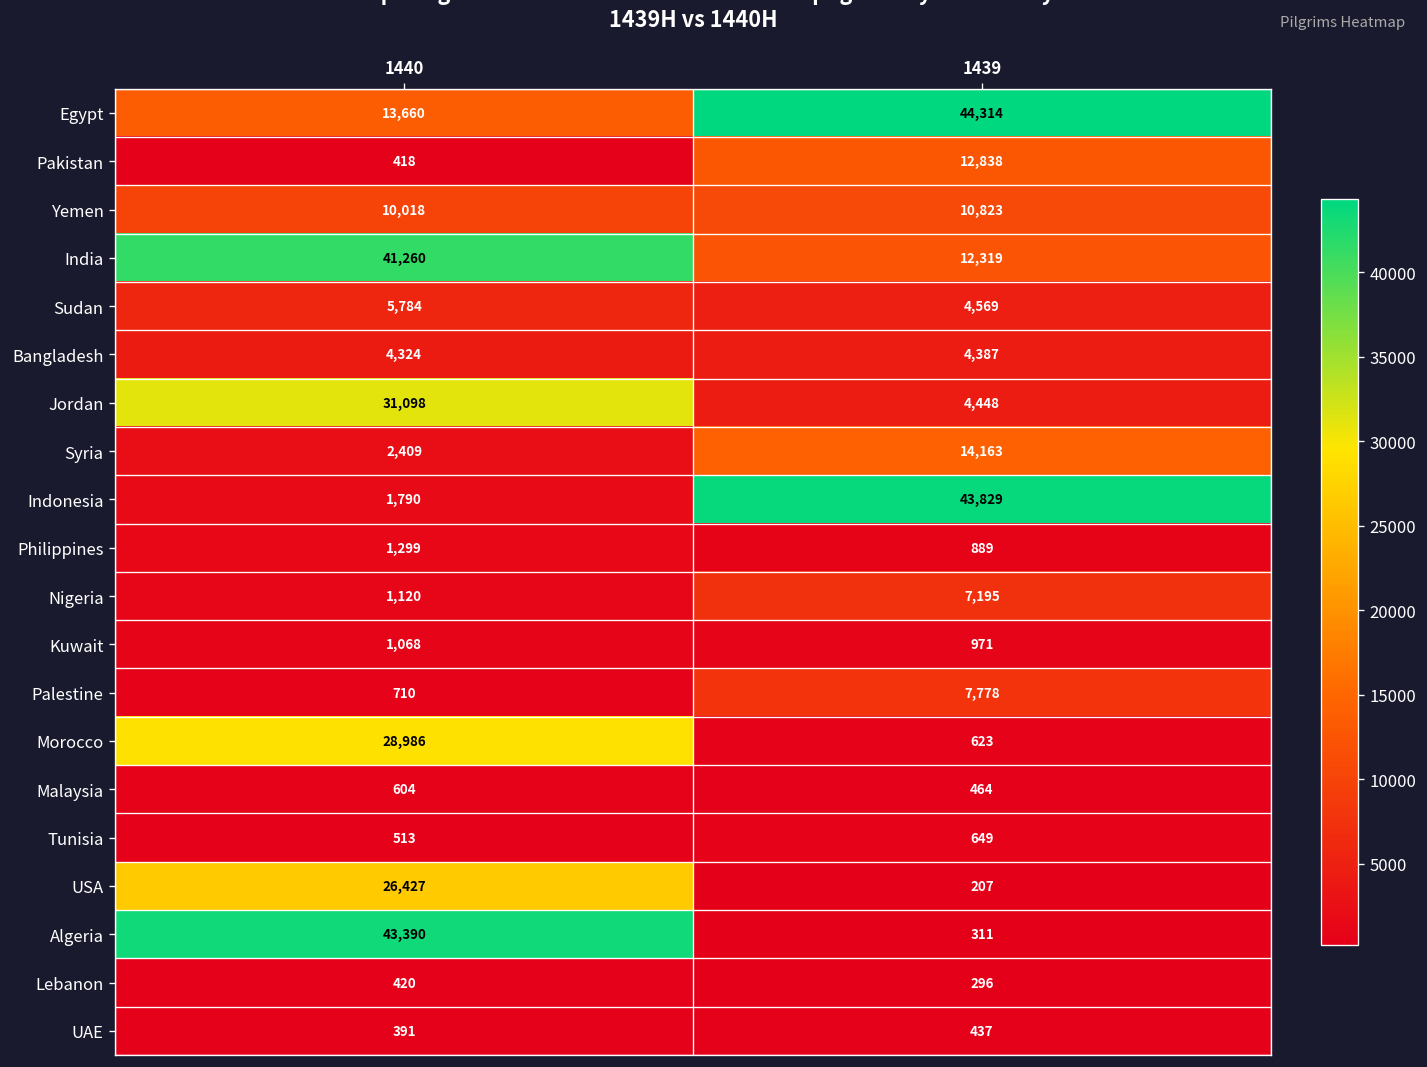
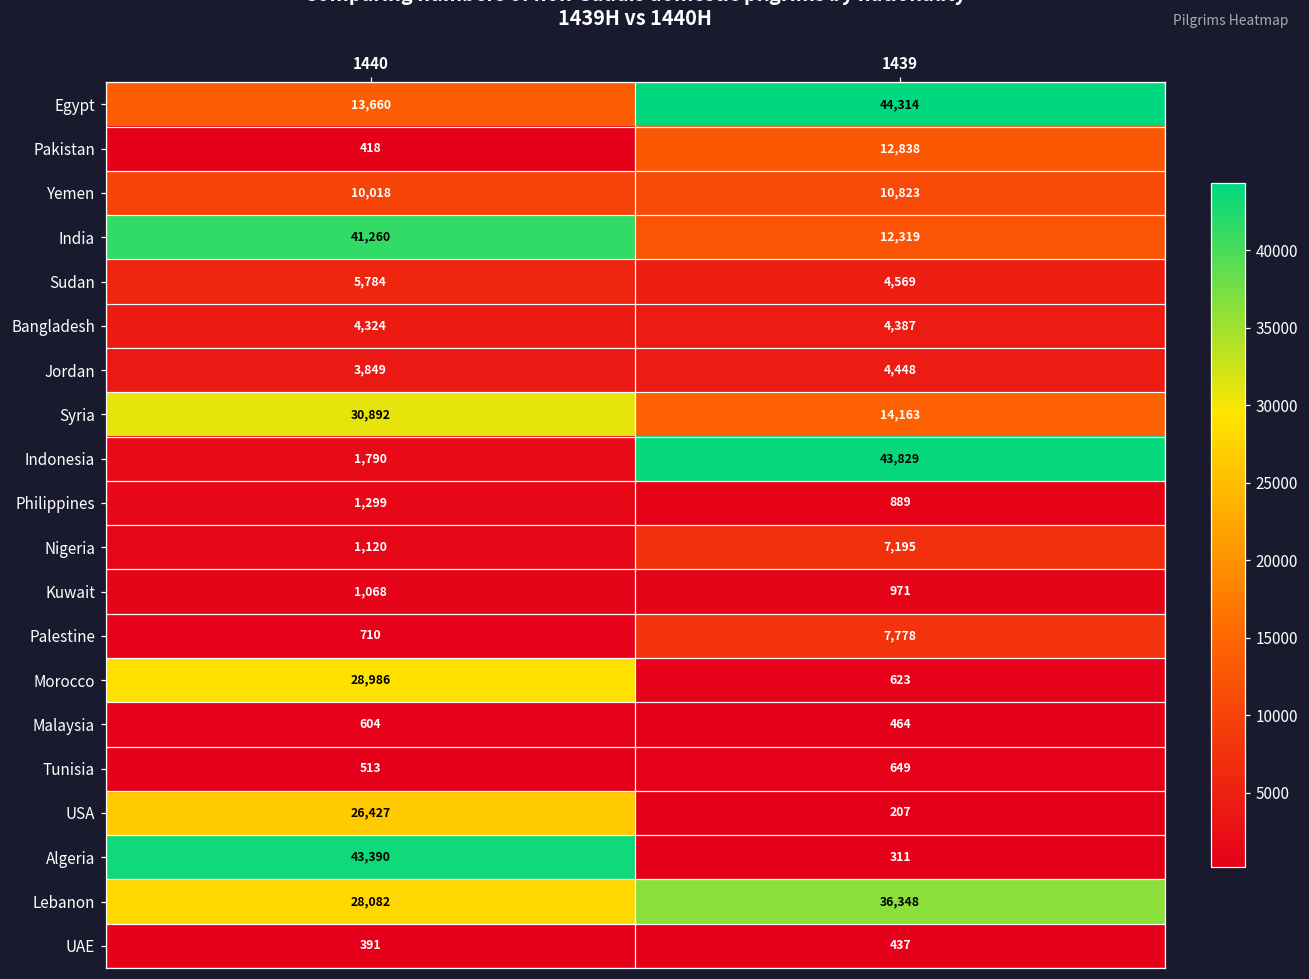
  {
    "Egypt": {
      "1440": "13,660",
      "1439": "44,314"
    },
    "Pakistan": {
      "1440": "418",
      "1439": "12,838"
    },
    "Yemen": {
      "1440": "10,018",
      "1439": "10,823"
    },
    "India": {
      "1440": "41,260",
      "1439": "12,319"
    },
    "Sudan": {
      "1440": "5,784",
      "1439": "4,569"
    },
    "Bangladesh": {
      "1440": "4,324",
      "1439": "4,387"
    },
    "Jordan": {
-     "1440": "31,098",
+     "1440": "3,849",
      "1439": "4,448"
    },
    "Syria": {
-     "1440": "2,409",
+     "1440": "30,892",
      "1439": "14,163"
    },
    "Indonesia": {
      "1440": "1,790",
      "1439": "43,829"
    },
    "Philippines": {
      "1440": "1,299",
      "1439": "889"
    },
    "Nigeria": {
      "1440": "1,120",
      "1439": "7,195"
    },
    "Kuwait": {
      "1440": "1,068",
      "1439": "971"
    },
    "Palestine": {
      "1440": "710",
      "1439": "7,778"
    },
    "Morocco": {
      "1440": "28,986",
      "1439": "623"
    },
    "Malaysia": {
      "1440": "604",
      "1439": "464"
    },
    "Tunisia": {
      "1440": "513",
      "1439": "649"
    },
    "USA": {
      "1440": "26,427",
      "1439": "207"
    },
    "Algeria": {
      "1440": "43,390",
      "1439": "311"
    },
    "Lebanon": {
-     "1440": "420",
-     "1439": "296"
+     "1440": "28,082",
+     "1439": "36,348"
    },
    "UAE": {
      "1440": "391",
      "1439": "437"
    }
  }
